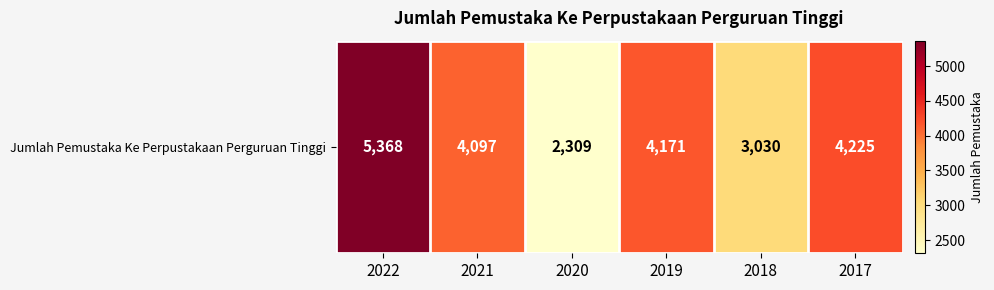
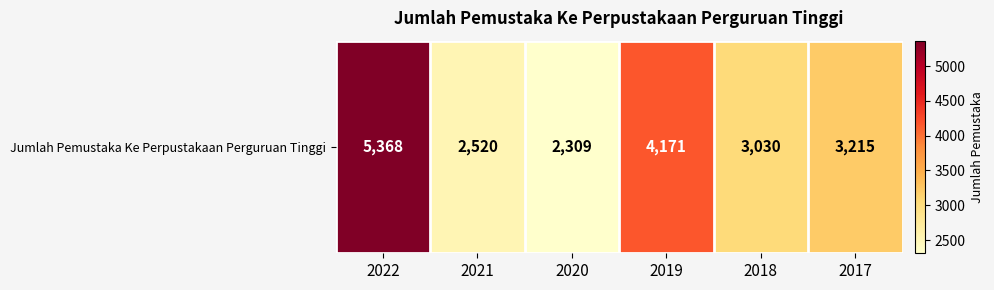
  {
    "Jumlah Pemustaka Ke Perpustakaan Perguruan Tinggi": {
      "2022": "5,368",
-     "2021": "4,097",
+     "2021": "2,520",
      "2020": "2,309",
      "2019": "4,171",
      "2018": "3,030",
-     "2017": "4,225"
+     "2017": "3,215"
    }
  }
